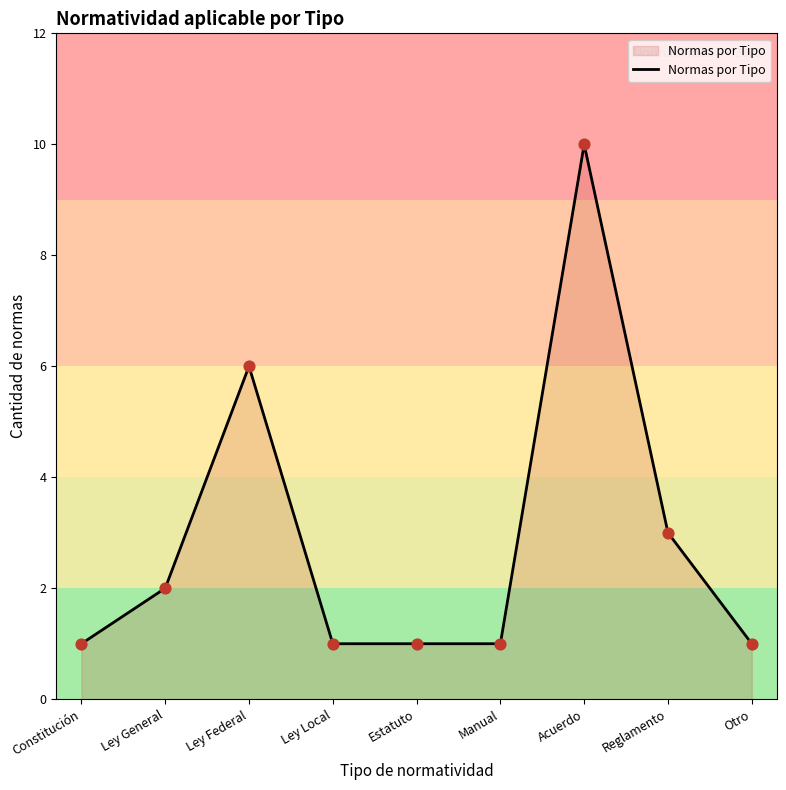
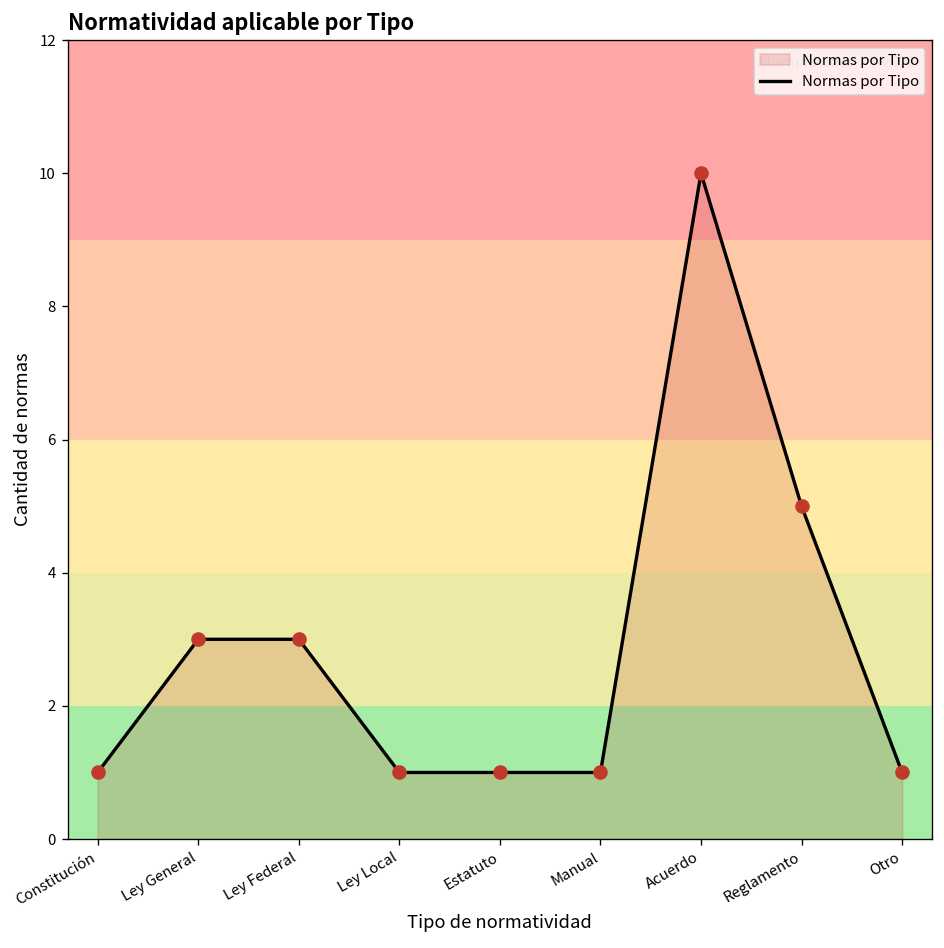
  {
    "Constitución": 1,
-   "Ley General": 2,
-   "Ley Federal": 6,
+   "Ley General": 3,
+   "Ley Federal": 3,
    "Ley Local": 1,
    "Estatuto": 1,
    "Manual": 1,
    "Acuerdo": 10,
-   "Reglamento": 3,
+   "Reglamento": 5,
    "Otro": 1
  }
